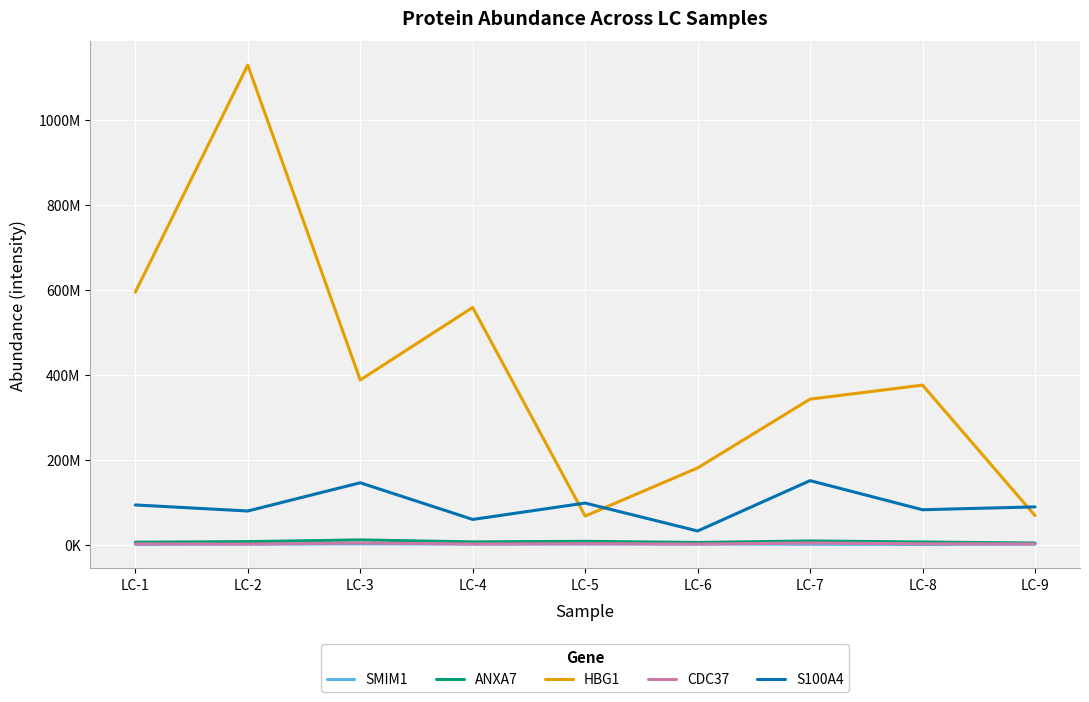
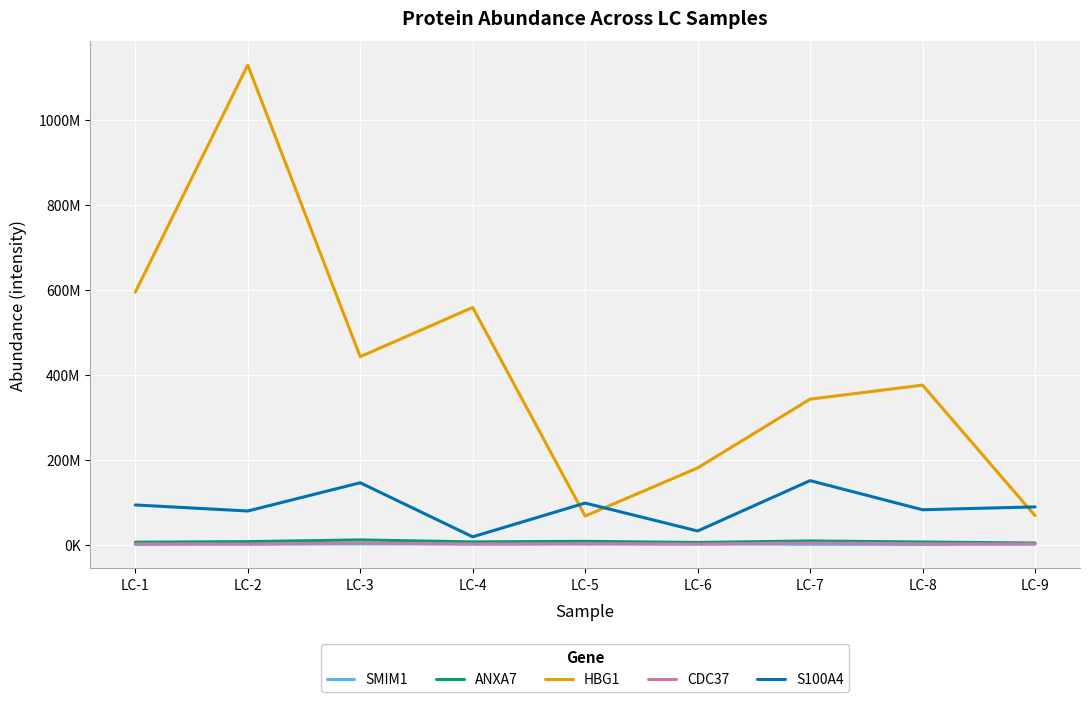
  {
    "ANXA7": {
      "LC-3": 10000000
    },
    "HBG1": {
      "LC-1": 600000000,
      "LC-2": 1130000000,
-     "LC-3": 390000000,
+     "LC-3": 440000000,
      "LC-4": 560000000,
      "LC-5": 70000000,
      "LC-6": 180000000,
      "LC-7": 340000000,
      "LC-8": 380000000,
      "LC-9": 70000000
    },
    "S100A4": {
      "LC-1": 90000000,
      "LC-2": 80000000,
      "LC-3": 150000000,
-     "LC-4": 60000000,
+     "LC-4": 20000000,
      "LC-5": 100000000,
      "LC-6": 30000000,
      "LC-7": 150000000,
      "LC-8": 80000000,
      "LC-9": 90000000
    }
  }
